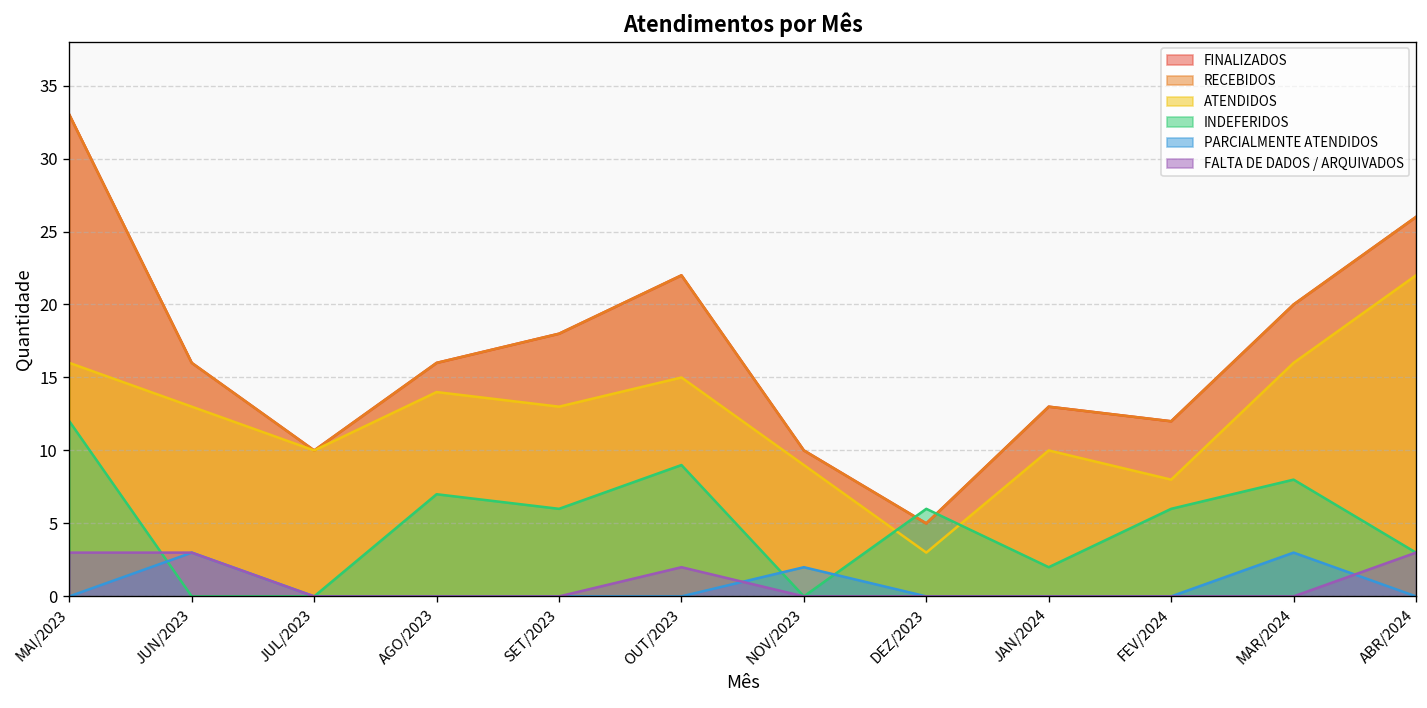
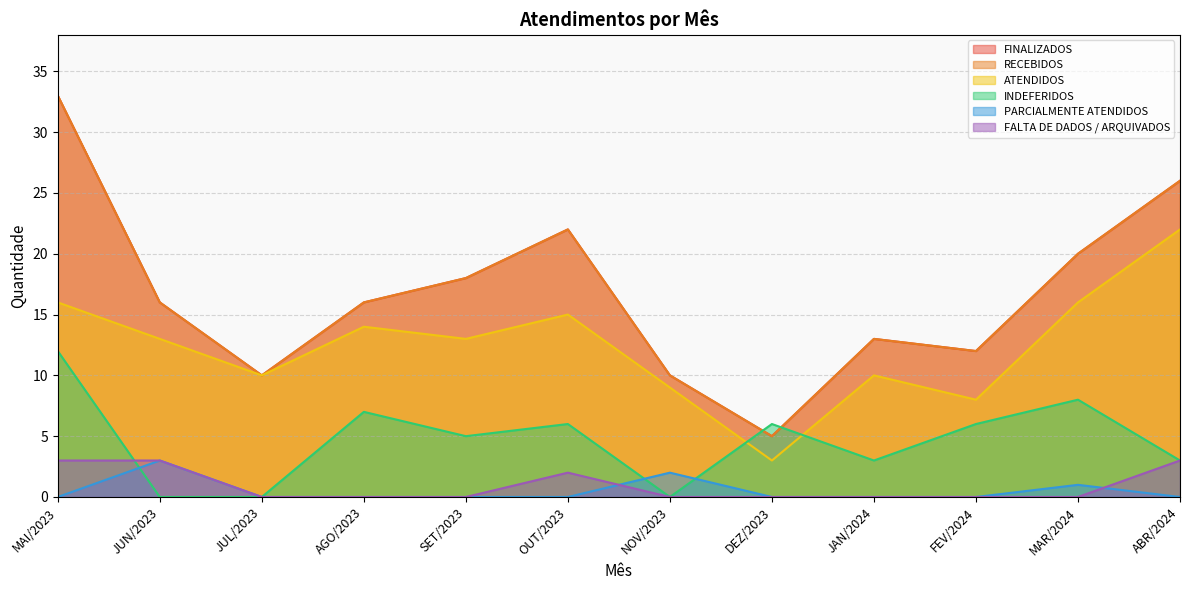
  {
    "INDEFERIDOS": {
      "MAI/2023": 12,
      "JUN/2023": 0,
      "AGO/2023": 7,
-     "SET/2023": 6,
-     "OUT/2023": 9,
+     "SET/2023": 5,
+     "OUT/2023": 6,
      "DEZ/2023": 6,
-     "JAN/2024": 2,
+     "JAN/2024": 3,
      "FEV/2024": 6,
      "MAR/2024": 8
    },
    "PARCIALMENTE ATENDIDOS": {
      "MAI/2023": 0,
      "OUT/2023": 0,
      "NOV/2023": 2,
-     "MAR/2024": 3,
+     "MAR/2024": 1,
      "ABR/2024": 0
    },
    "FALTA DE DADOS / ARQUIVADOS": {
      "MAI/2023": 3,
      "OUT/2023": 2,
      "MAR/2024": 0
    }
  }
